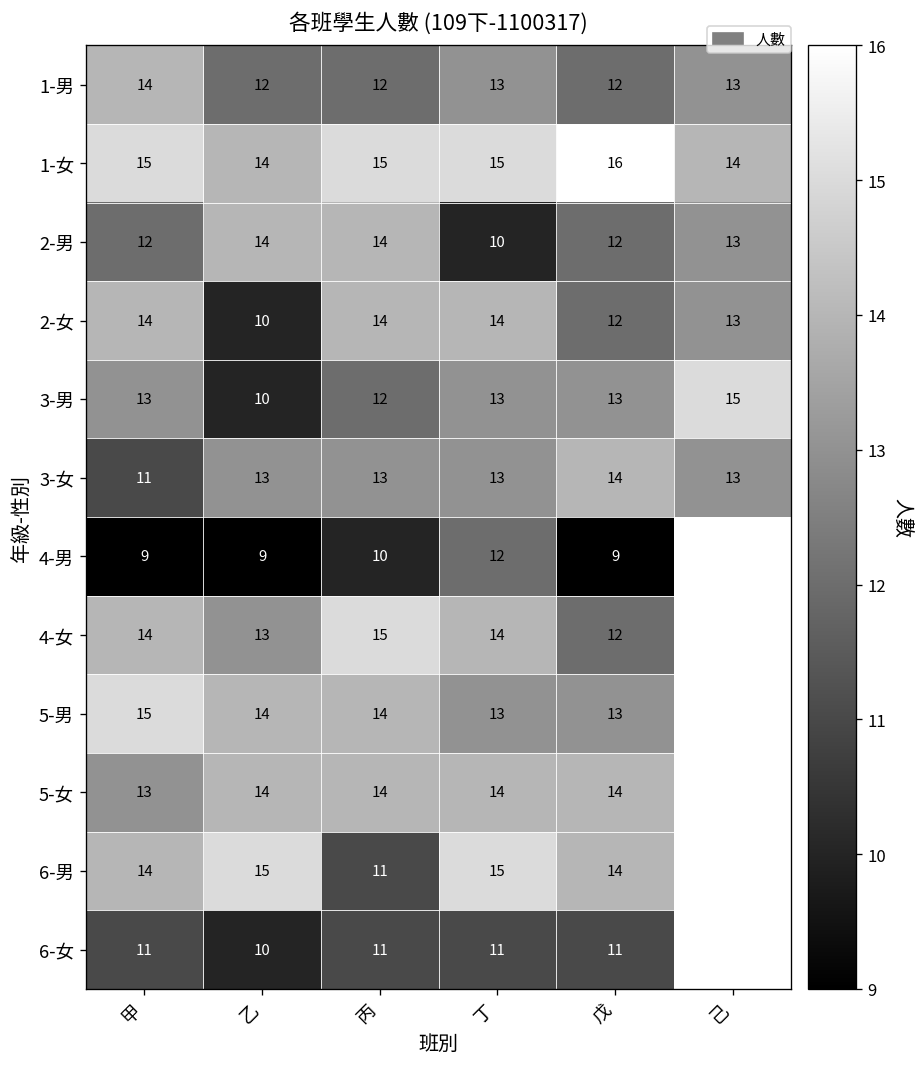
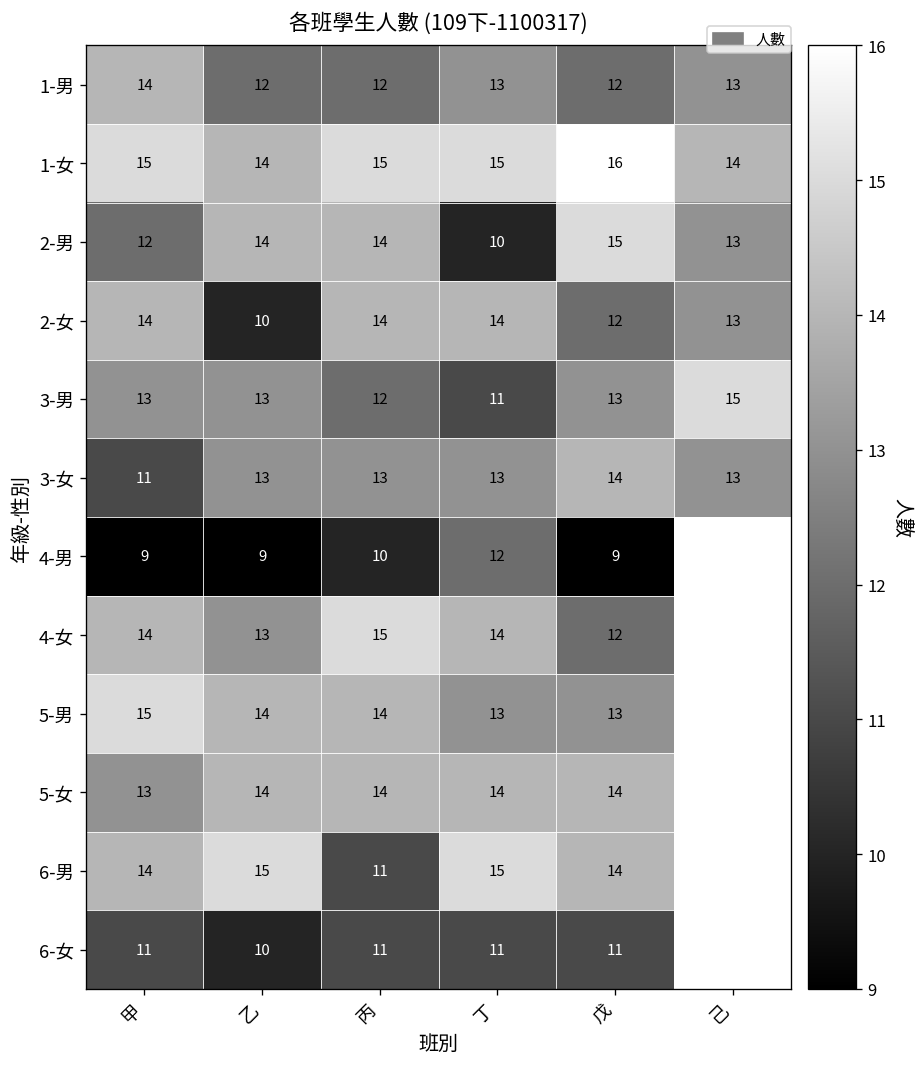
  {
    "1-男": {
      "甲": 14,
      "乙": 12,
      "丙": 12,
      "丁": 13,
      "戊": 12,
      "己": 13
    },
    "1-女": {
      "甲": 15,
      "乙": 14,
      "丙": 15,
      "丁": 15,
      "戊": 16,
      "己": 14
    },
    "2-男": {
      "甲": 12,
      "乙": 14,
      "丙": 14,
      "丁": 10,
-     "戊": 12,
+     "戊": 15,
      "己": 13
    },
    "2-女": {
      "甲": 14,
      "乙": 10,
      "丙": 14,
      "丁": 14,
      "戊": 12,
      "己": 13
    },
    "3-男": {
      "甲": 13,
-     "乙": 10,
+     "乙": 13,
      "丙": 12,
-     "丁": 13,
+     "丁": 11,
      "戊": 13,
      "己": 15
    },
    "3-女": {
      "甲": 11,
      "乙": 13,
      "丙": 13,
      "丁": 13,
      "戊": 14,
      "己": 13
    },
    "4-男": {
      "甲": 9,
      "乙": 9,
      "丙": 10,
      "丁": 12,
      "戊": 9
    },
    "4-女": {
      "甲": 14,
      "乙": 13,
      "丙": 15,
      "丁": 14,
      "戊": 12
    },
    "5-男": {
      "甲": 15,
      "乙": 14,
      "丙": 14,
      "丁": 13,
      "戊": 13
    },
    "5-女": {
      "甲": 13,
      "乙": 14,
      "丙": 14,
      "丁": 14,
      "戊": 14
    },
    "6-男": {
      "甲": 14,
      "乙": 15,
      "丙": 11,
      "丁": 15,
      "戊": 14
    },
    "6-女": {
      "甲": 11,
      "乙": 10,
      "丙": 11,
      "丁": 11,
      "戊": 11
    }
  }
